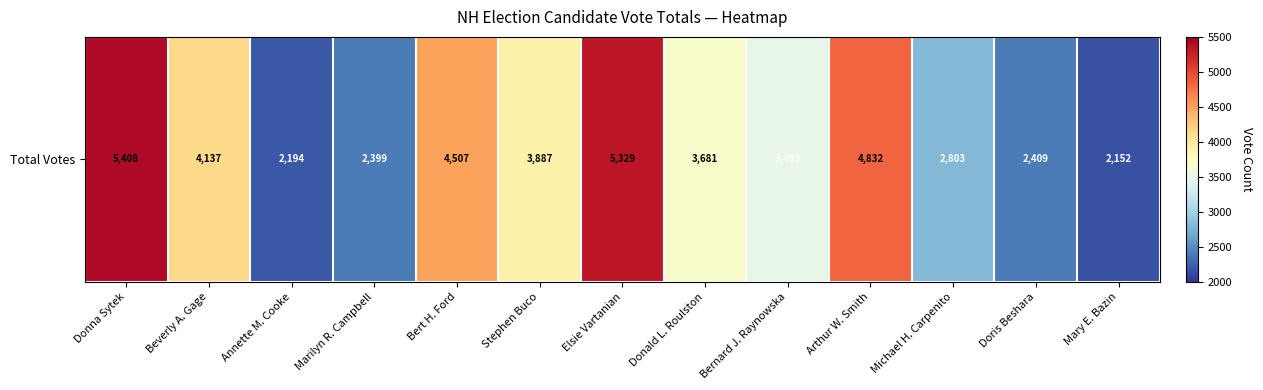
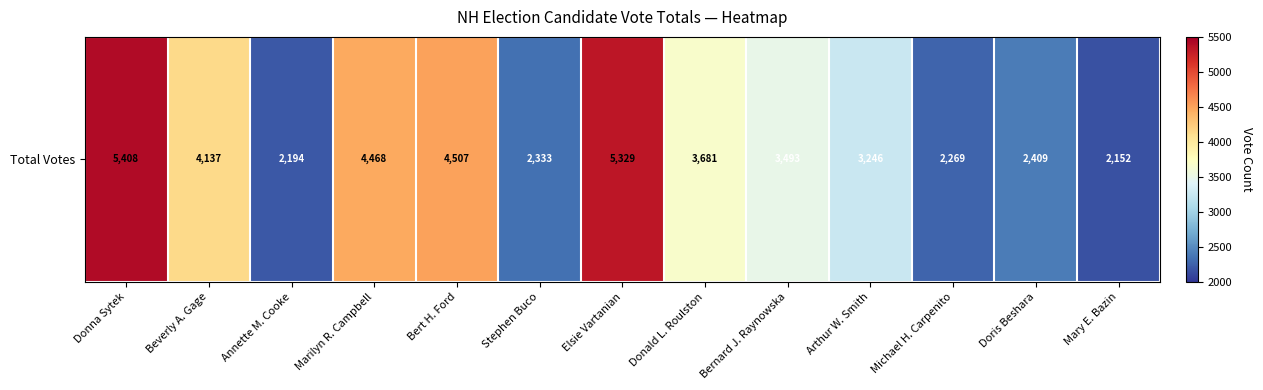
  {
    "Total Votes": {
      "Donna Sytek": "5,408",
      "Beverly A. Gage": "4,137",
      "Annette M. Cooke": "2,194",
-     "Marilyn R. Campbell": "2,399",
+     "Marilyn R. Campbell": "4,468",
      "Bert H. Ford": "4,507",
-     "Stephen Buco": "3,887",
+     "Stephen Buco": "2,333",
      "Elsie Vartanian": "5,329",
      "Donald L. Roulston": "3,681",
-     "Arthur W. Smith": "4,832",
-     "Michael H. Carpenito": "2,803",
+     "Arthur W. Smith": "3,246",
+     "Michael H. Carpenito": "2,269",
      "Doris Beshara": "2,409",
      "Mary E. Bazin": "2,152"
    }
  }
